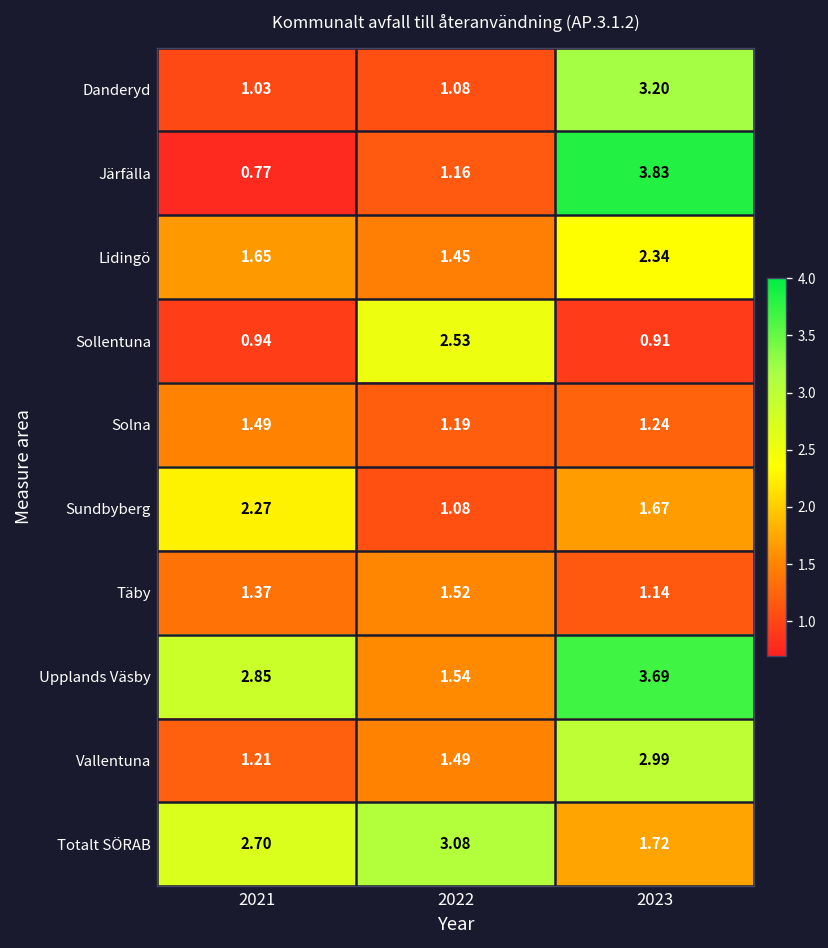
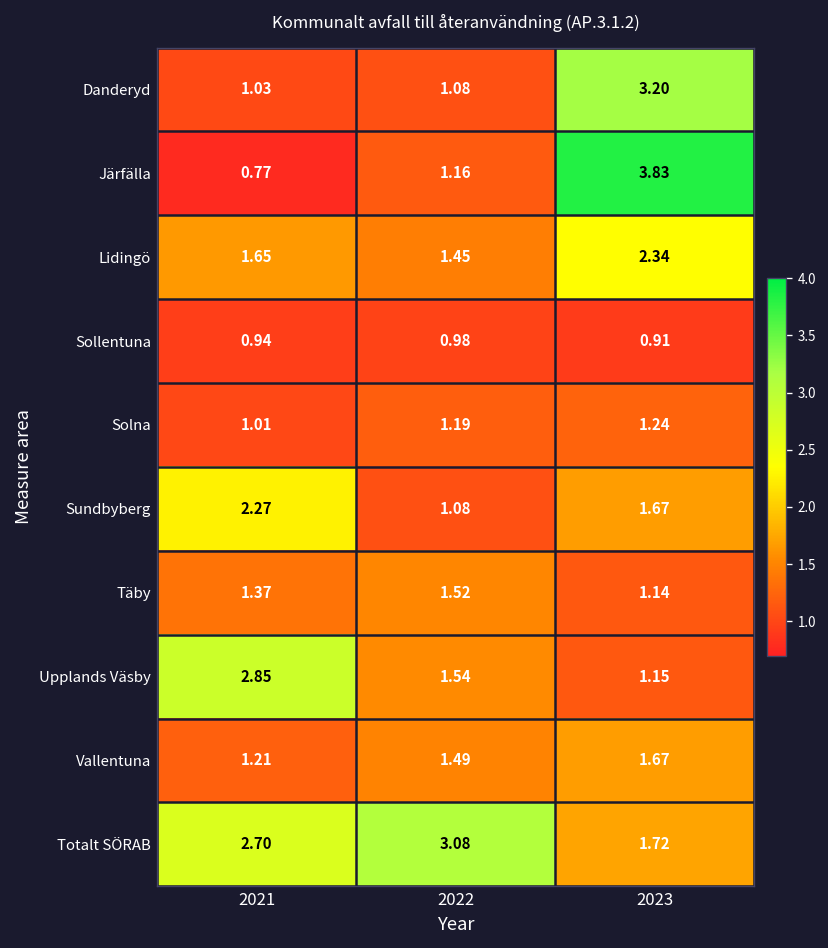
  {
    "Danderyd": {
      "2021": 1.03,
      "2022": 1.08,
      "2023": 3.20
    },
    "Järfälla": {
      "2021": 0.77,
      "2022": 1.16,
      "2023": 3.83
    },
    "Lidingö": {
      "2021": 1.65,
      "2022": 1.45,
      "2023": 2.34
    },
    "Sollentuna": {
      "2021": 0.94,
-     "2022": 2.53,
+     "2022": 0.98,
      "2023": 0.91
    },
    "Solna": {
-     "2021": 1.49,
+     "2021": 1.01,
      "2022": 1.19,
      "2023": 1.24
    },
    "Sundbyberg": {
      "2021": 2.27,
      "2022": 1.08,
      "2023": 1.67
    },
    "Täby": {
      "2021": 1.37,
      "2022": 1.52,
      "2023": 1.14
    },
    "Upplands Väsby": {
      "2021": 2.85,
      "2022": 1.54,
-     "2023": 3.69
+     "2023": 1.15
    },
    "Vallentuna": {
      "2021": 1.21,
      "2022": 1.49,
-     "2023": 2.99
+     "2023": 1.67
    },
    "Totalt SÖRAB": {
      "2021": 2.70,
      "2022": 3.08,
      "2023": 1.72
    }
  }
